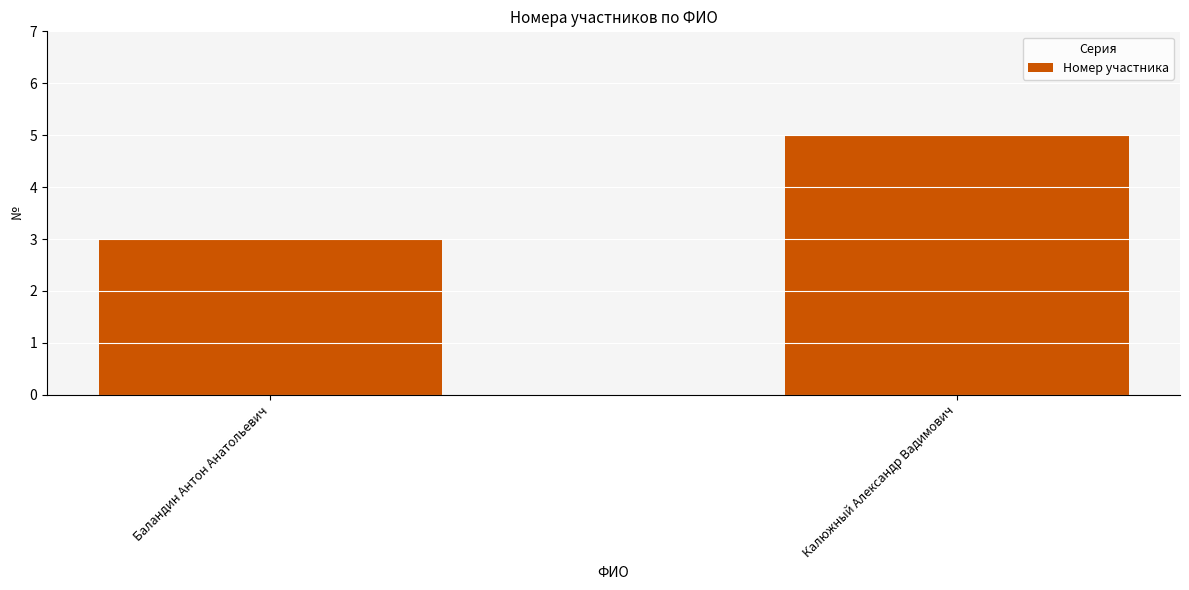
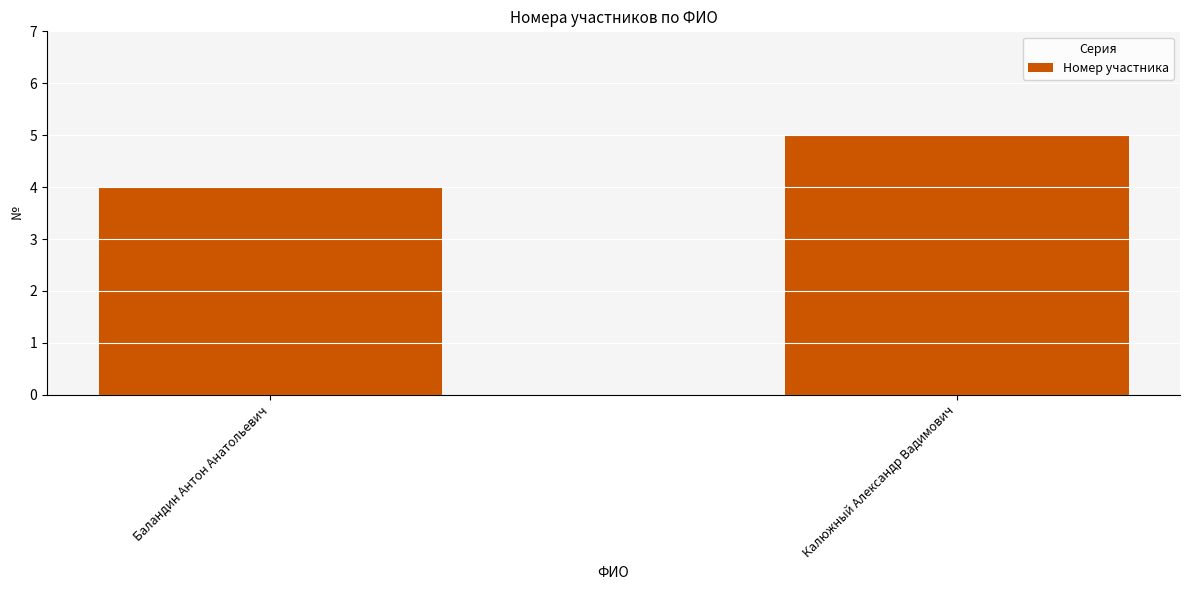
  {
-   "Баландин Антон Анатольевич": 3,
+   "Баландин Антон Анатольевич": 4,
    "Калюжный Александр Вадимович": 5
  }
